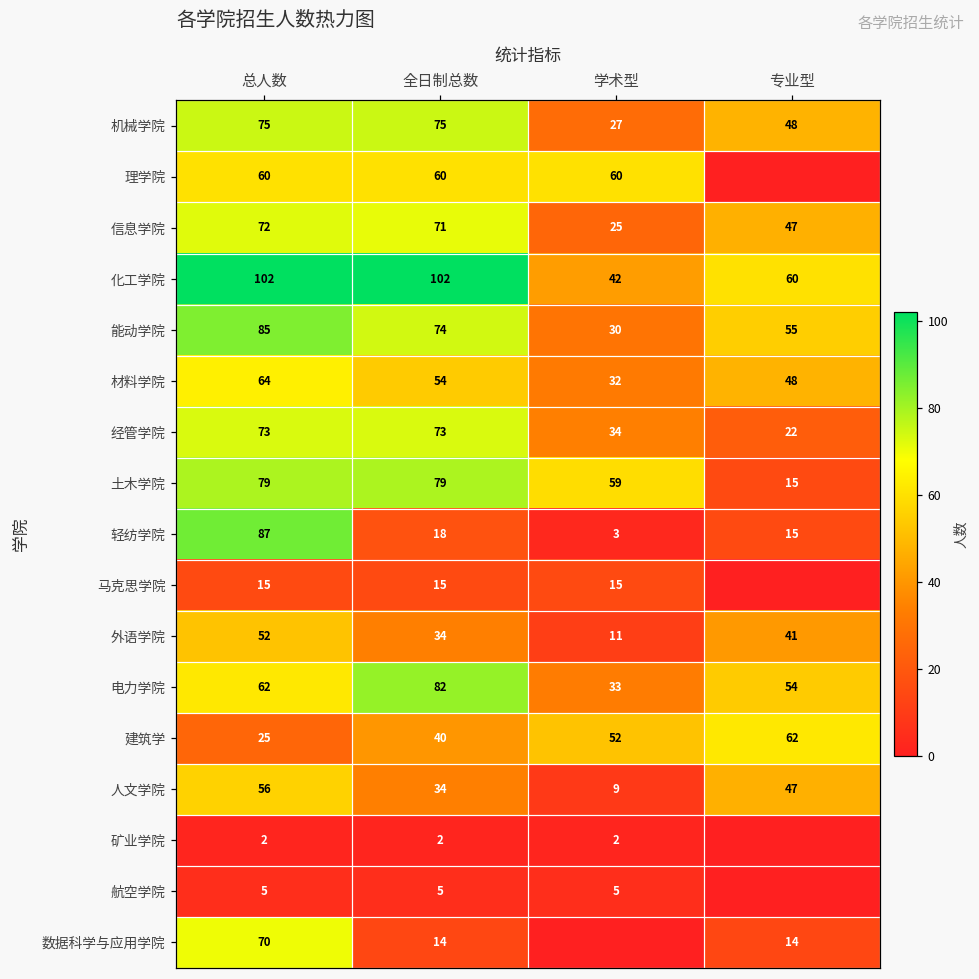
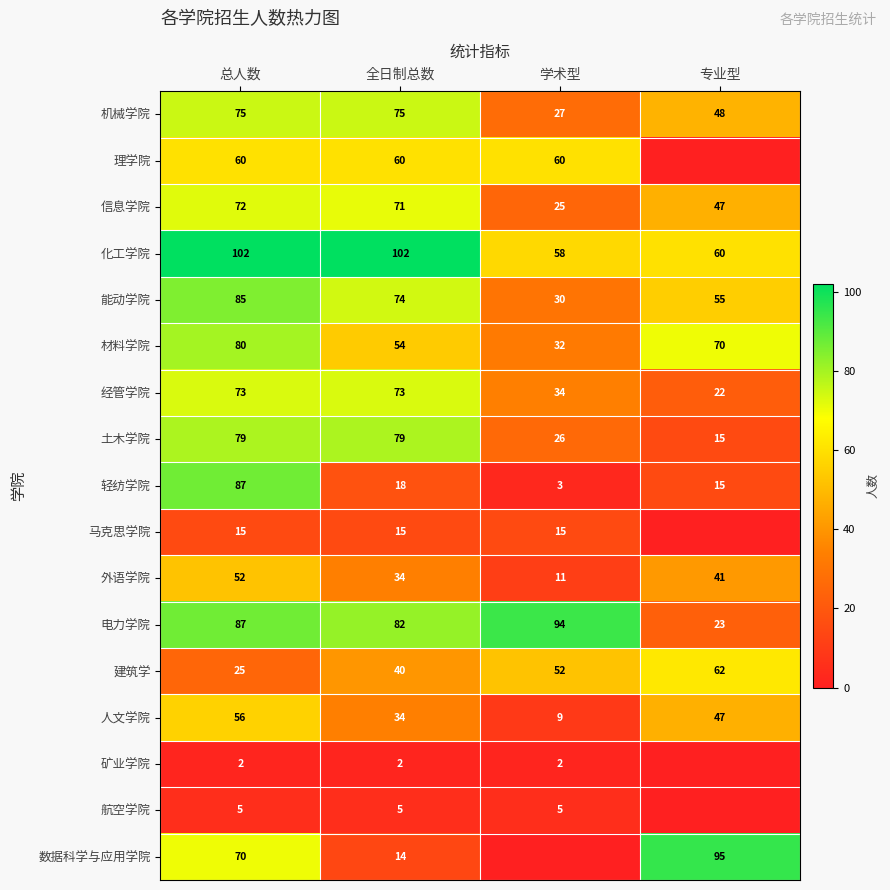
  {
    "机械学院": {
      "总人数": 75,
      "全日制总数": 75,
      "学术型": 27,
      "专业型": 48
    },
    "理学院": {
      "总人数": 60,
      "全日制总数": 60,
      "学术型": 60
    },
    "信息学院": {
      "总人数": 72,
      "全日制总数": 71,
      "学术型": 25,
      "专业型": 47
    },
    "化工学院": {
      "总人数": 102,
      "全日制总数": 102,
-     "学术型": 42,
+     "学术型": 58,
      "专业型": 60
    },
    "能动学院": {
      "总人数": 85,
      "全日制总数": 74,
      "学术型": 30,
      "专业型": 55
    },
    "材料学院": {
-     "总人数": 64,
+     "总人数": 80,
      "全日制总数": 54,
      "学术型": 32,
-     "专业型": 48
+     "专业型": 70
    },
    "经管学院": {
      "总人数": 73,
      "全日制总数": 73,
      "学术型": 34,
      "专业型": 22
    },
    "土木学院": {
      "总人数": 79,
      "全日制总数": 79,
-     "学术型": 59,
+     "学术型": 26,
      "专业型": 15
    },
    "轻纺学院": {
      "总人数": 87,
      "全日制总数": 18,
      "学术型": 3,
      "专业型": 15
    },
    "马克思学院": {
      "总人数": 15,
      "全日制总数": 15,
      "学术型": 15
    },
    "外语学院": {
      "总人数": 52,
      "全日制总数": 34,
      "学术型": 11,
      "专业型": 41
    },
    "电力学院": {
-     "总人数": 62,
+     "总人数": 87,
      "全日制总数": 82,
-     "学术型": 33,
-     "专业型": 54
+     "学术型": 94,
+     "专业型": 23
    },
    "建筑学": {
      "总人数": 25,
      "全日制总数": 40,
      "学术型": 52,
      "专业型": 62
    },
    "人文学院": {
      "总人数": 56,
      "全日制总数": 34,
      "学术型": 9,
      "专业型": 47
    },
    "矿业学院": {
      "总人数": 2,
      "全日制总数": 2,
      "学术型": 2
    },
    "航空学院": {
      "总人数": 5,
      "全日制总数": 5,
      "学术型": 5
    },
    "数据科学与应用学院": {
      "总人数": 70,
      "全日制总数": 14,
-     "专业型": 14
+     "专业型": 95
    }
  }
